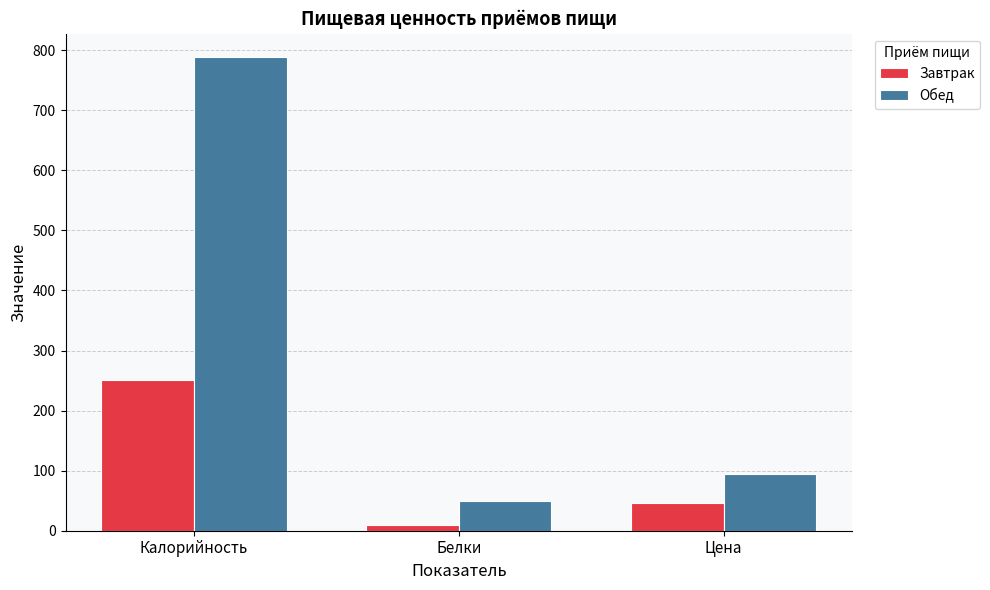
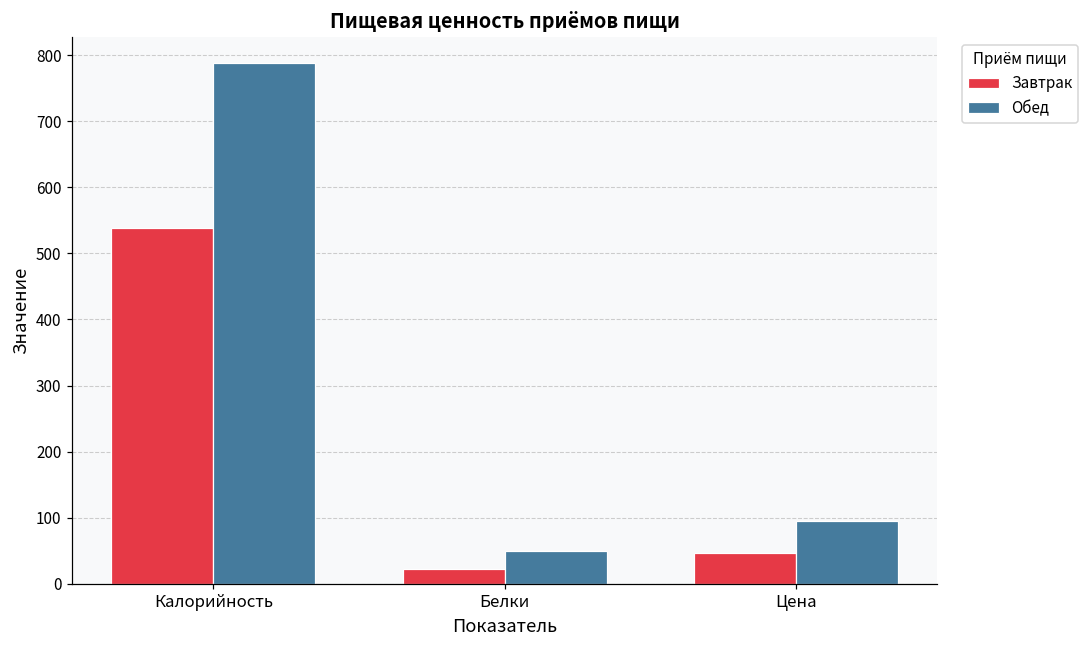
  {
    "Завтрак": {
-     "Калорийность": 250,
-     "Белки": 10,
+     "Калорийность": 540,
+     "Белки": 20,
      "Цена": 50
    },
    "Обед": {
      "Калорийность": 790,
      "Белки": 50,
      "Цена": 90
    }
  }
